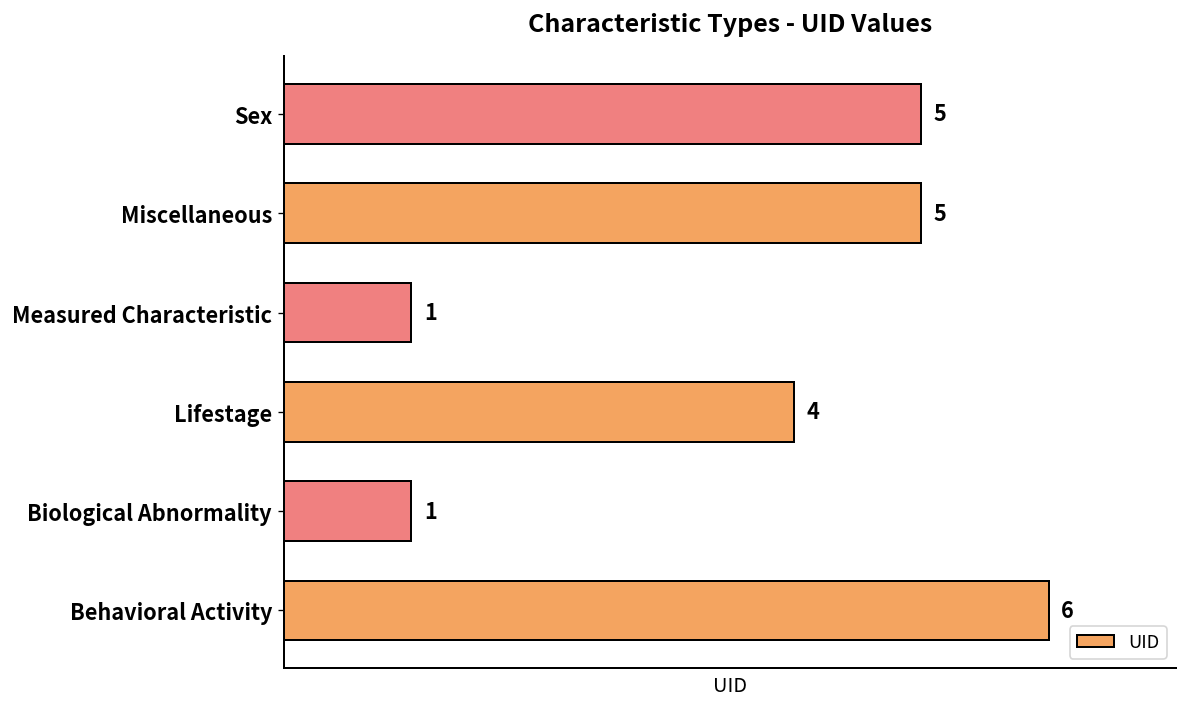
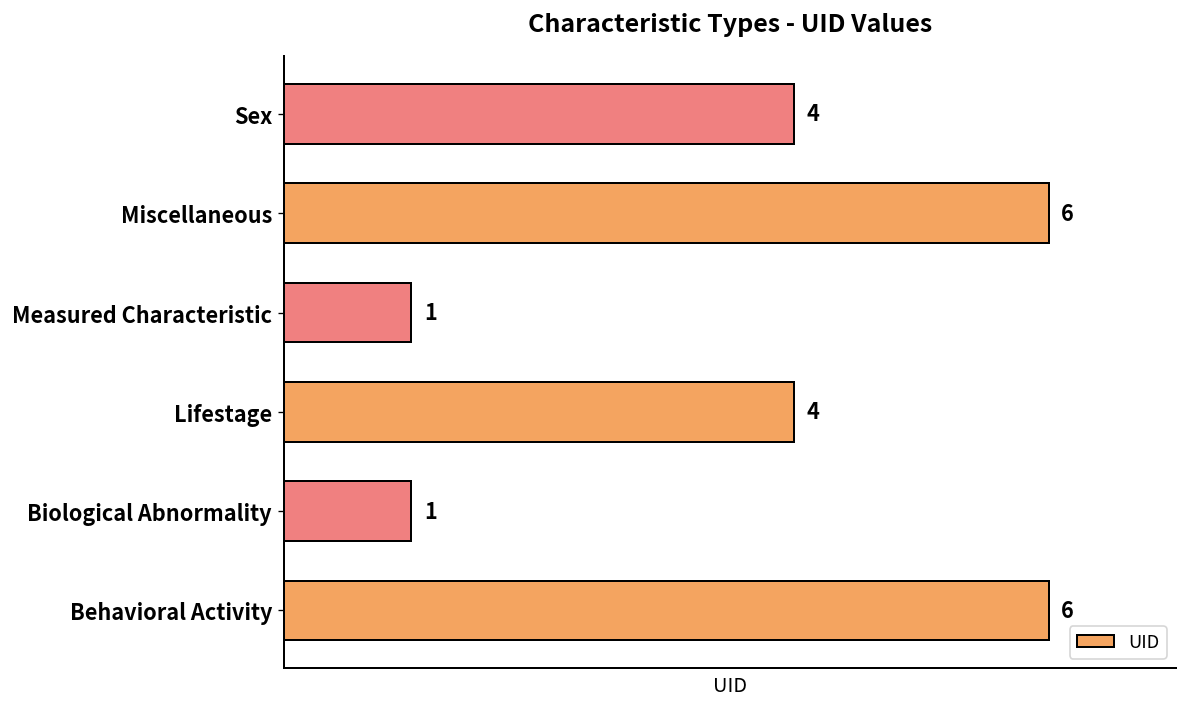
  {
-   "Sex": 5,
-   "Miscellaneous": 5,
+   "Sex": 4,
+   "Miscellaneous": 6,
    "Measured Characteristic": 1,
    "Lifestage": 4,
    "Biological Abnormality": 1,
    "Behavioral Activity": 6
  }
